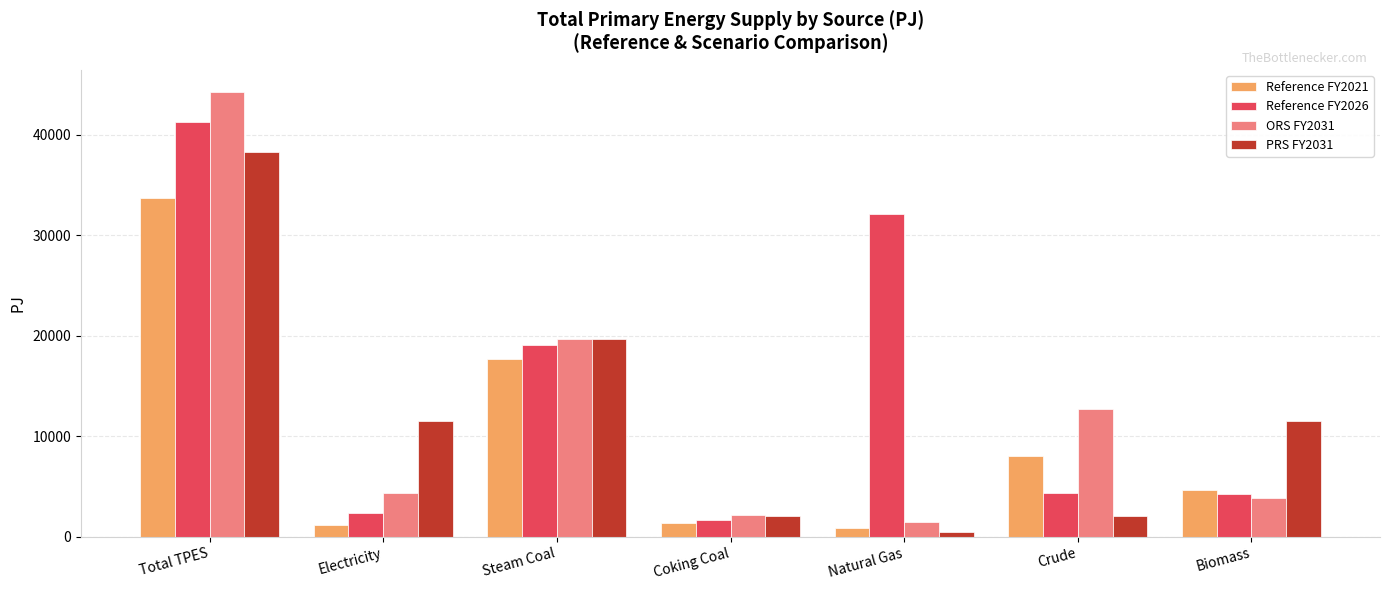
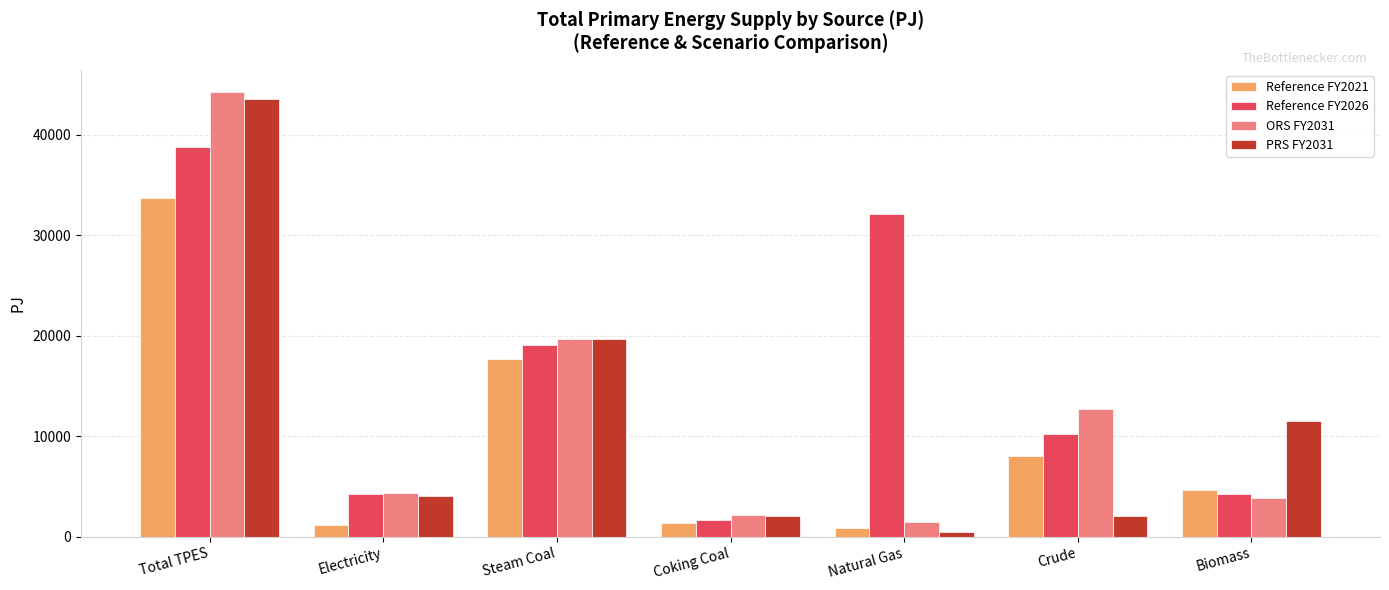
  {
    "Reference FY2026": {
-     "Total TPES": 41300,
-     "Electricity": 2400,
+     "Total TPES": 38800,
+     "Electricity": 4200,
      "Steam Coal": 19000,
      "Coking Coal": 1700,
      "Natural Gas": 32100,
-     "Crude": 4300,
+     "Crude": 10200,
      "Biomass": 4300
    },
    "PRS FY2031": {
-     "Total TPES": 38300,
-     "Electricity": 11600,
+     "Total TPES": 43500,
+     "Electricity": 4000,
      "Steam Coal": 19700,
      "Coking Coal": 2100,
      "Natural Gas": 500,
      "Crude": 2100,
      "Biomass": 11600
    }
  }
